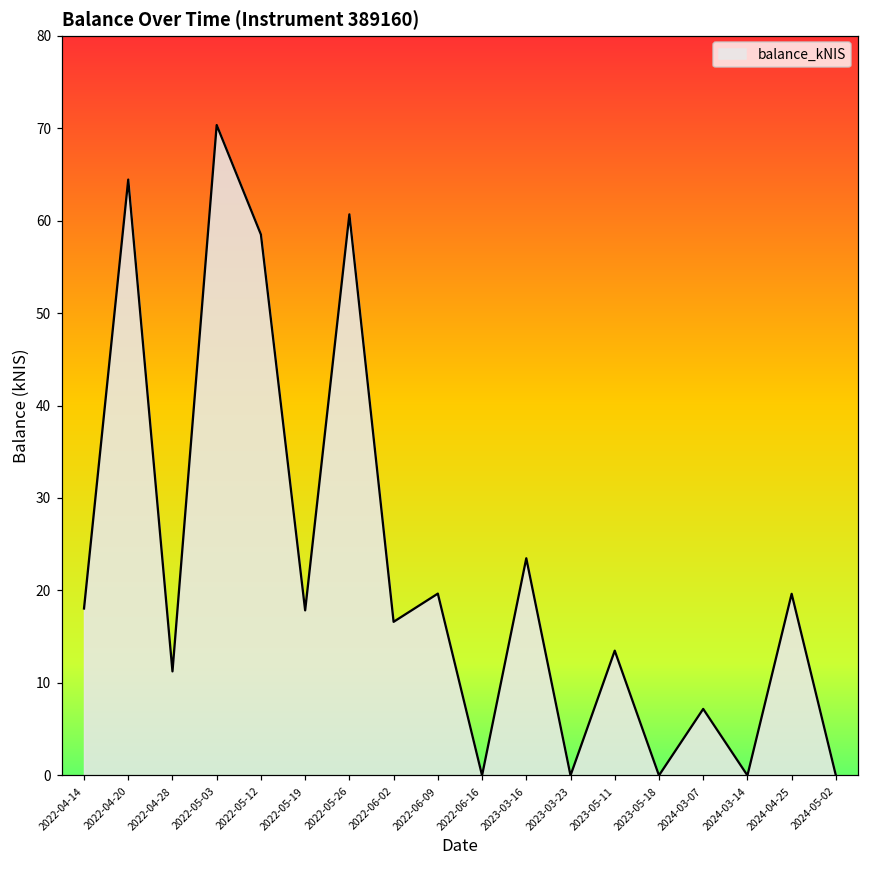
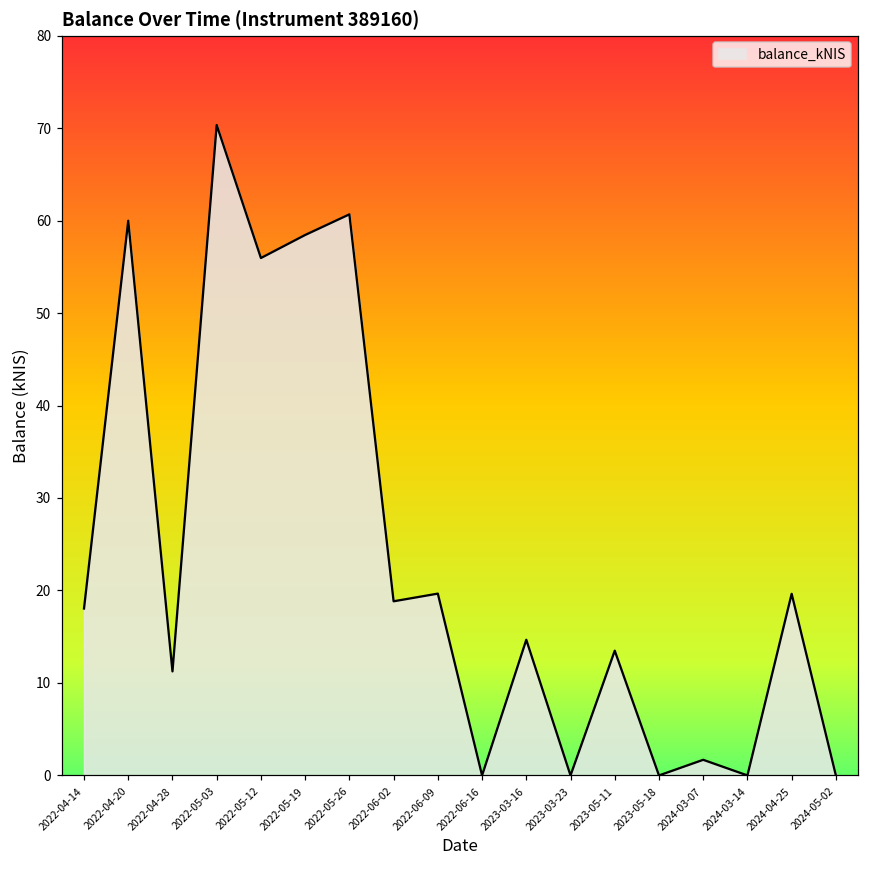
  {
    "2022-04-14": 18,
-   "2022-04-20": 64,
+   "2022-04-20": 60,
    "2022-04-28": 11,
    "2022-05-03": 70,
-   "2022-05-12": 58,
-   "2022-05-19": 18,
+   "2022-05-12": 56,
+   "2022-05-19": 58,
    "2022-05-26": 61,
-   "2022-06-02": 17,
+   "2022-06-02": 19,
    "2022-06-09": 20,
    "2022-06-16": 0,
-   "2023-03-16": 23,
+   "2023-03-16": 15,
    "2023-03-23": 0,
    "2023-05-11": 13,
    "2023-05-18": 0,
-   "2024-03-07": 7,
+   "2024-03-07": 2,
    "2024-03-14": 0,
    "2024-04-25": 20,
    "2024-05-02": 0
  }
